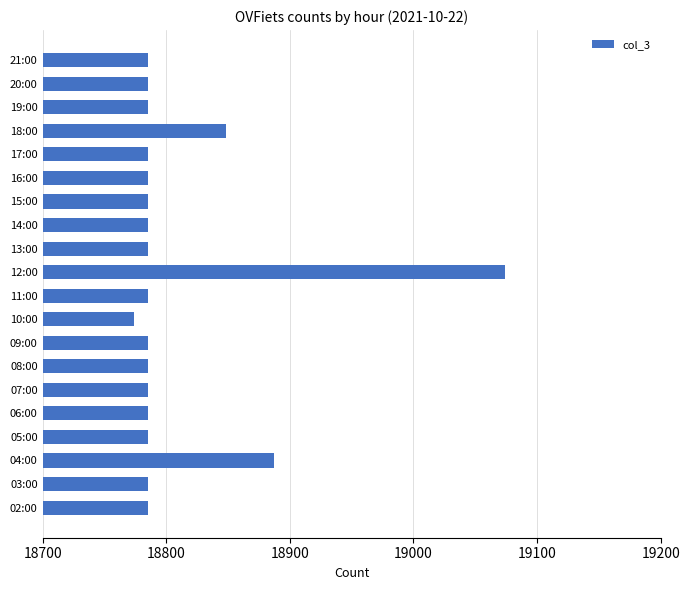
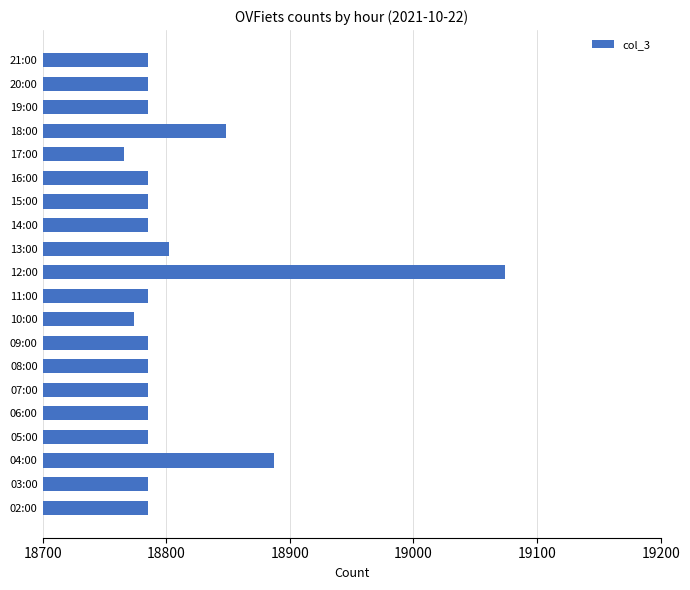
  {
    "21:00": 18785,
    "20:00": 18785,
    "19:00": 18785,
    "18:00": 18848,
-   "17:00": 18785,
+   "17:00": 18766,
    "16:00": 18785,
    "15:00": 18785,
    "14:00": 18785,
-   "13:00": 18785,
+   "13:00": 18802,
    "12:00": 19074,
    "11:00": 18785,
    "10:00": 18774,
    "09:00": 18785,
    "08:00": 18785,
    "07:00": 18785,
    "06:00": 18785,
    "05:00": 18785,
    "04:00": 18887,
    "03:00": 18785,
    "02:00": 18785
  }
